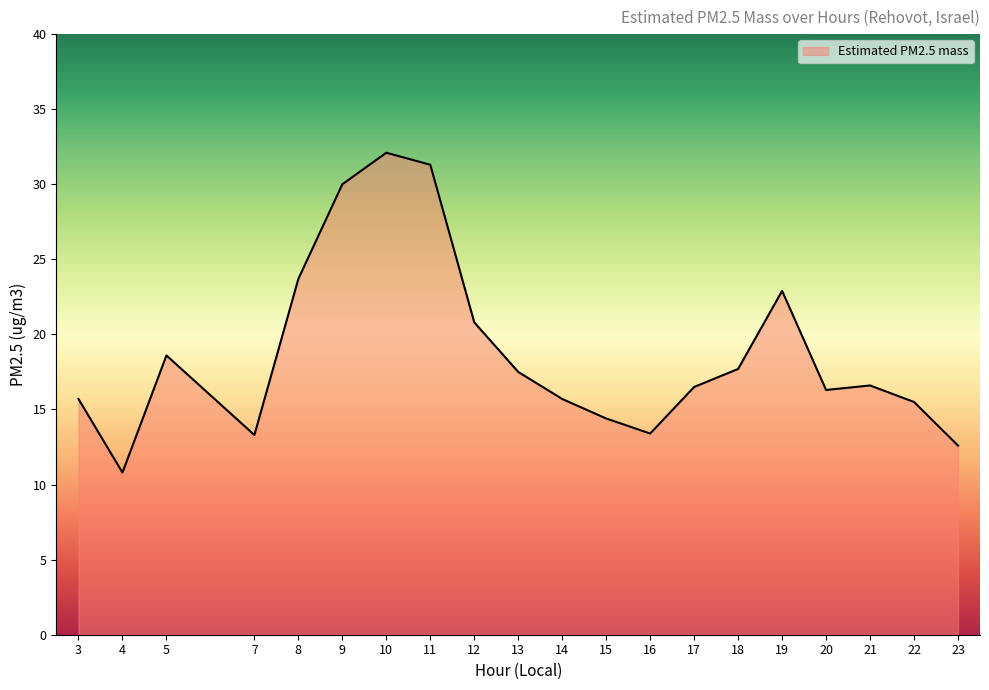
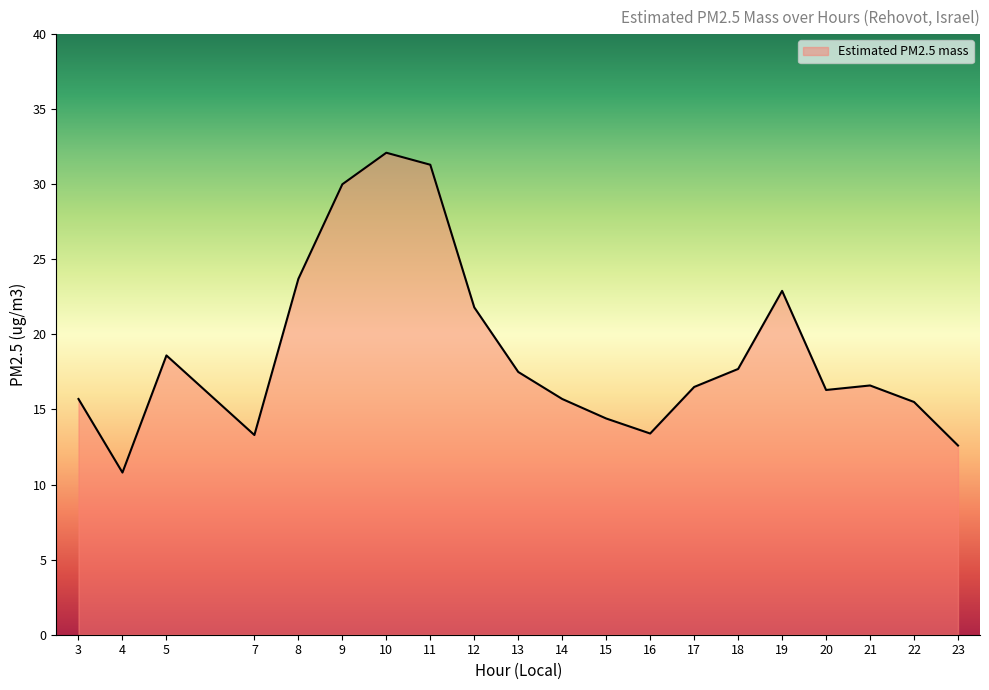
  {
    "3": 15.7,
    "4": 10.8,
    "5": 18.6,
    "7": 13.3,
    "8": 23.7,
    "9": 30.0,
    "10": 32.1,
    "11": 31.3,
-   "12": 20.8,
+   "12": 21.8,
    "13": 17.5,
    "14": 15.7,
    "15": 14.4,
    "16": 13.4,
    "17": 16.5,
    "18": 17.7,
    "19": 22.9,
    "20": 16.3,
    "21": 16.6,
    "22": 15.5,
    "23": 12.6
  }
